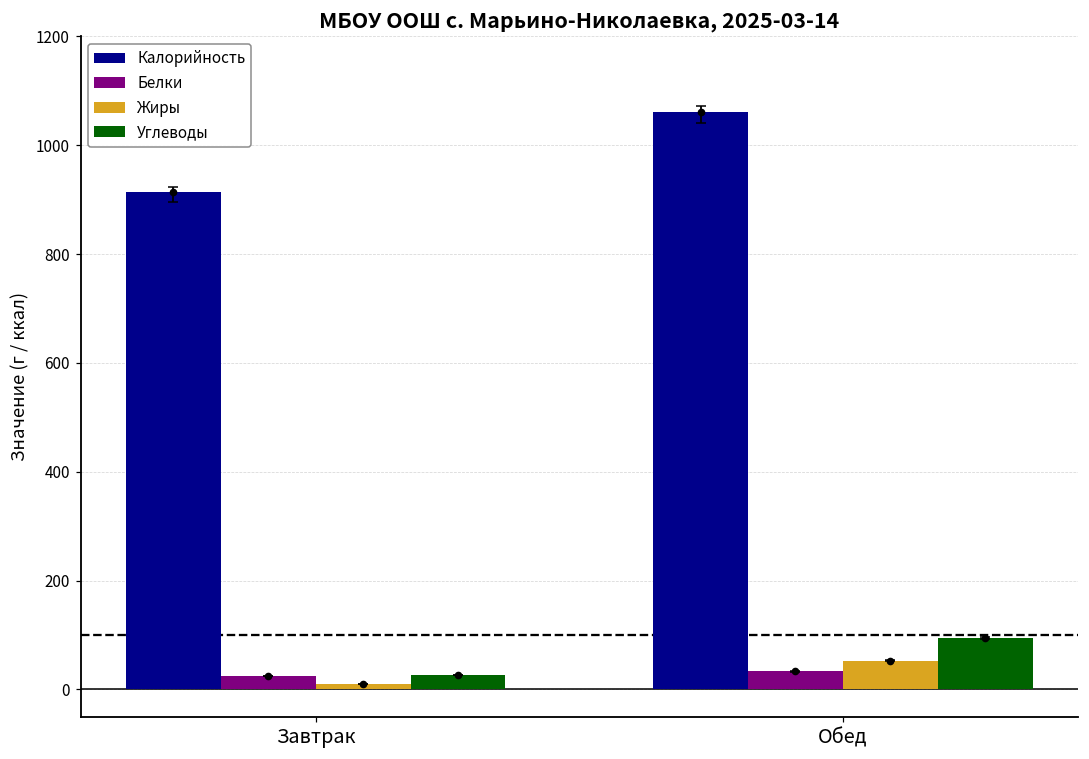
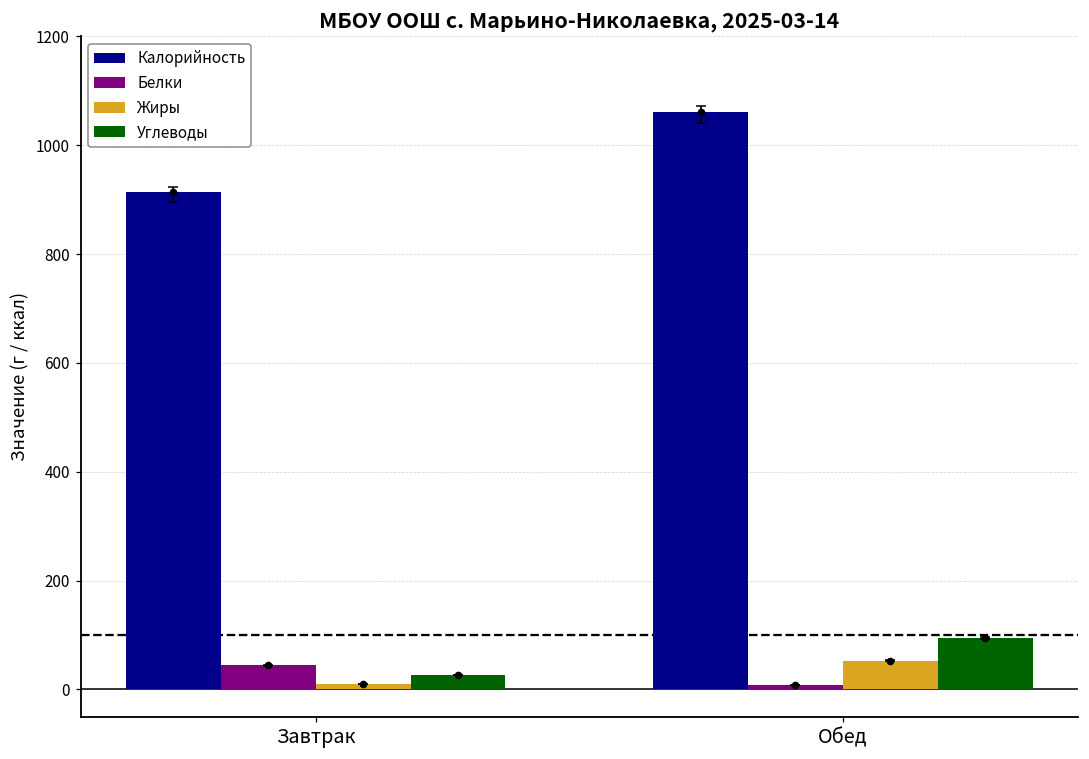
  {
    "Калорийность": {
      "Завтрак": 910,
      "Обед": 1060
    },
    "Белки": {
-     "Завтрак": 20,
-     "Обед": 30
+     "Завтрак": 40,
+     "Обед": 10
    },
    "Жиры": {
      "Завтрак": 10,
      "Обед": 50
    },
    "Углеводы": {
      "Завтрак": 30,
      "Обед": 90
    }
  }
